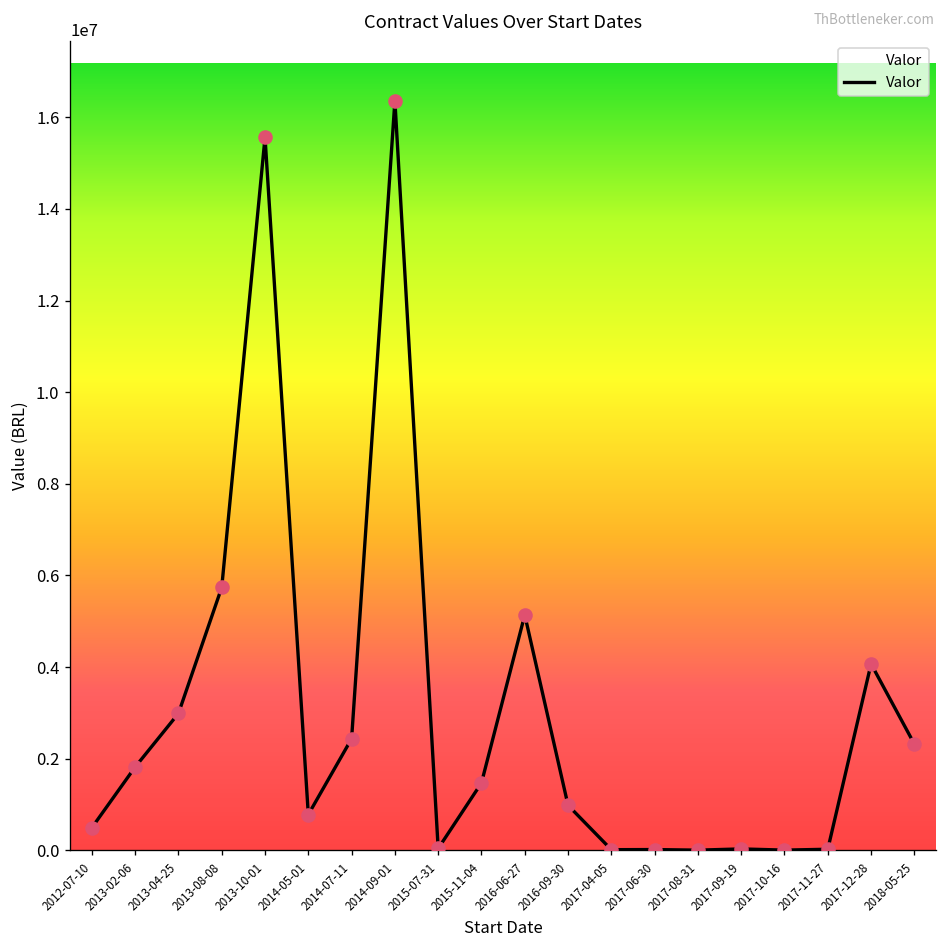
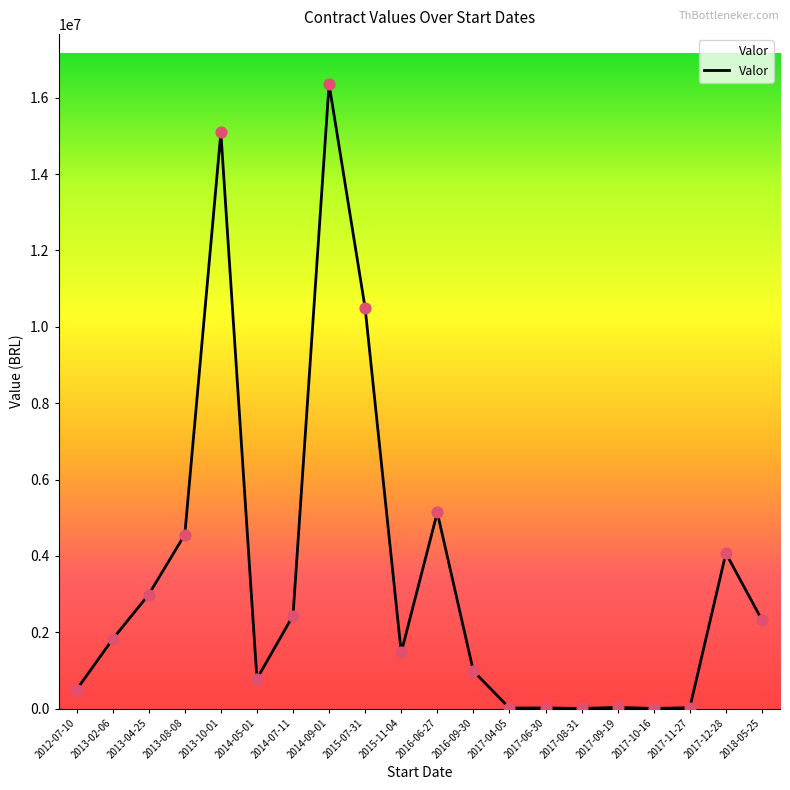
  {
    "2012-07-10": 500000,
    "2013-02-06": 1800000,
    "2013-04-25": 3000000,
-   "2013-08-08": 5700000,
-   "2013-10-01": 15600000,
+   "2013-08-08": 4600000,
+   "2013-10-01": 15100000,
    "2014-05-01": 800000,
    "2014-07-11": 2400000,
    "2014-09-01": 16400000,
-   "2015-07-31": 0,
+   "2015-07-31": 10500000,
    "2015-11-04": 1500000,
    "2016-06-27": 5100000,
    "2016-09-30": 1000000,
    "2017-04-05": 0,
    "2017-06-30": 0,
    "2017-08-31": 0,
    "2017-09-19": 0,
    "2017-10-16": 0,
    "2017-11-27": 0,
    "2017-12-28": 4100000,
    "2018-05-25": 2300000
  }
